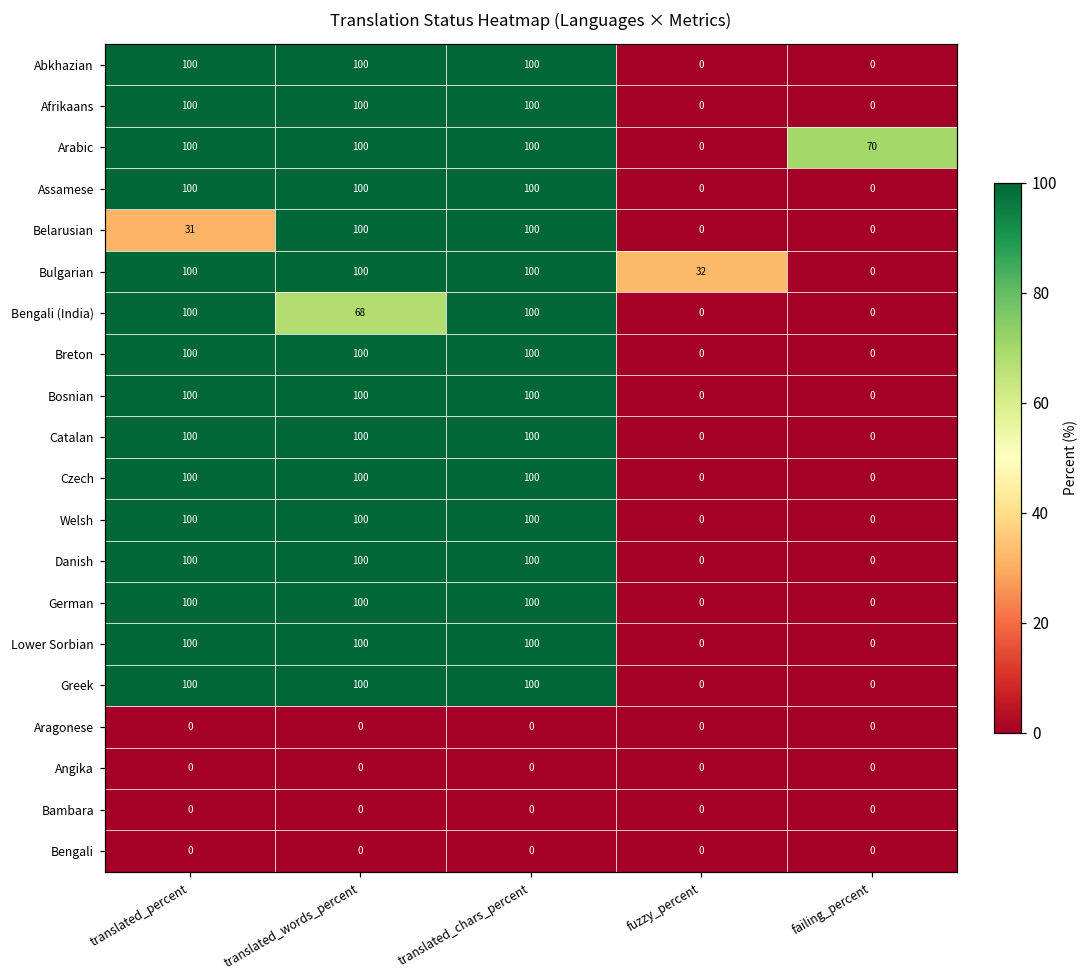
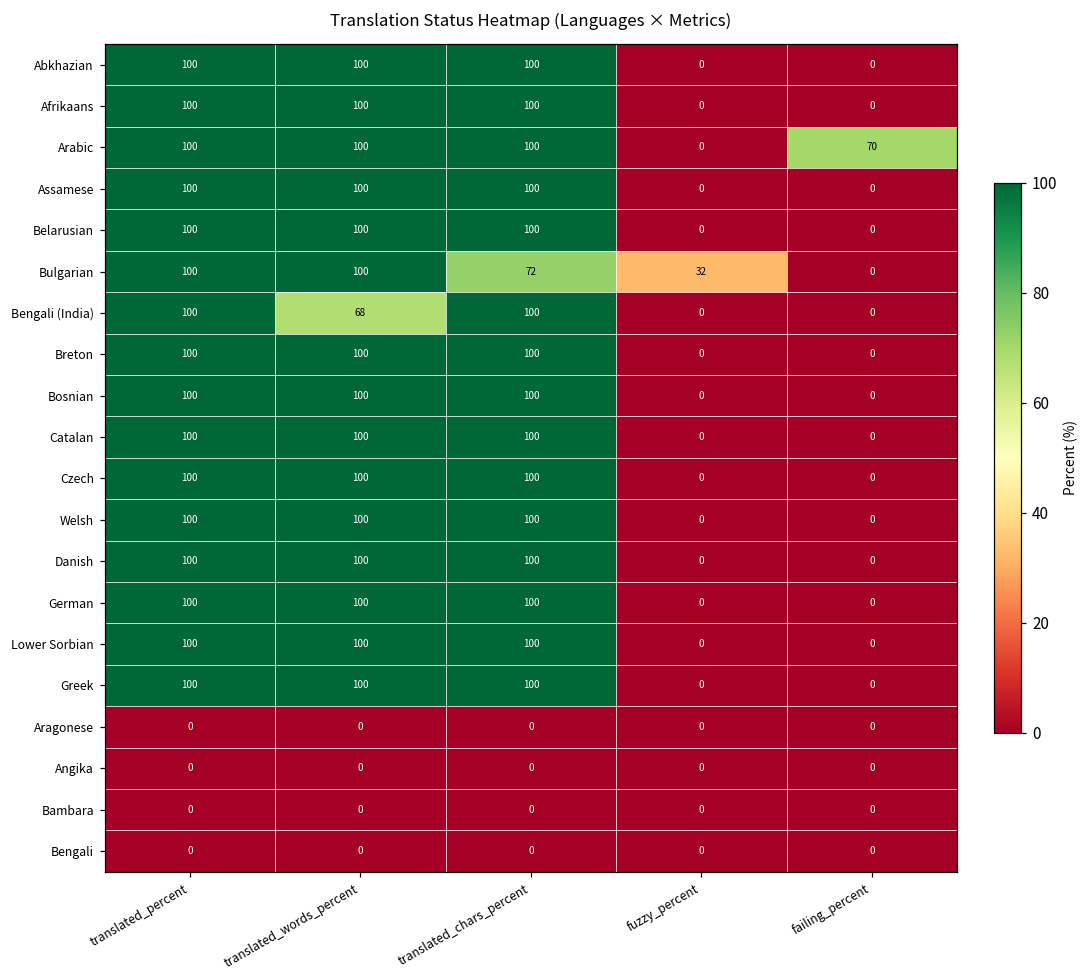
  {
    "Abkhazian": {
      "translated_percent": 100,
      "translated_words_percent": 100,
      "translated_chars_percent": 100,
      "fuzzy_percent": 0,
      "failing_percent": 0
    },
    "Afrikaans": {
      "translated_percent": 100,
      "translated_words_percent": 100,
      "translated_chars_percent": 100,
      "fuzzy_percent": 0,
      "failing_percent": 0
    },
    "Arabic": {
      "translated_percent": 100,
      "translated_words_percent": 100,
      "translated_chars_percent": 100,
      "fuzzy_percent": 0,
      "failing_percent": 70
    },
    "Assamese": {
      "translated_percent": 100,
      "translated_words_percent": 100,
      "translated_chars_percent": 100,
      "fuzzy_percent": 0,
      "failing_percent": 0
    },
    "Belarusian": {
-     "translated_percent": 31,
+     "translated_percent": 100,
      "translated_words_percent": 100,
      "translated_chars_percent": 100,
      "fuzzy_percent": 0,
      "failing_percent": 0
    },
    "Bulgarian": {
      "translated_percent": 100,
      "translated_words_percent": 100,
-     "translated_chars_percent": 100,
+     "translated_chars_percent": 72,
      "fuzzy_percent": 32,
      "failing_percent": 0
    },
    "Bengali (India)": {
      "translated_percent": 100,
      "translated_words_percent": 68,
      "translated_chars_percent": 100,
      "fuzzy_percent": 0,
      "failing_percent": 0
    },
    "Breton": {
      "translated_percent": 100,
      "translated_words_percent": 100,
      "translated_chars_percent": 100,
      "fuzzy_percent": 0,
      "failing_percent": 0
    },
    "Bosnian": {
      "translated_percent": 100,
      "translated_words_percent": 100,
      "translated_chars_percent": 100,
      "fuzzy_percent": 0,
      "failing_percent": 0
    },
    "Catalan": {
      "translated_percent": 100,
      "translated_words_percent": 100,
      "translated_chars_percent": 100,
      "fuzzy_percent": 0,
      "failing_percent": 0
    },
    "Czech": {
      "translated_percent": 100,
      "translated_words_percent": 100,
      "translated_chars_percent": 100,
      "fuzzy_percent": 0,
      "failing_percent": 0
    },
    "Welsh": {
      "translated_percent": 100,
      "translated_words_percent": 100,
      "translated_chars_percent": 100,
      "fuzzy_percent": 0,
      "failing_percent": 0
    },
    "Danish": {
      "translated_percent": 100,
      "translated_words_percent": 100,
      "translated_chars_percent": 100,
      "fuzzy_percent": 0,
      "failing_percent": 0
    },
    "German": {
      "translated_percent": 100,
      "translated_words_percent": 100,
      "translated_chars_percent": 100,
      "fuzzy_percent": 0,
      "failing_percent": 0
    },
    "Lower Sorbian": {
      "translated_percent": 100,
      "translated_words_percent": 100,
      "translated_chars_percent": 100,
      "fuzzy_percent": 0,
      "failing_percent": 0
    },
    "Greek": {
      "translated_percent": 100,
      "translated_words_percent": 100,
      "translated_chars_percent": 100,
      "fuzzy_percent": 0,
      "failing_percent": 0
    },
    "Aragonese": {
      "translated_percent": 0,
      "translated_words_percent": 0,
      "translated_chars_percent": 0,
      "fuzzy_percent": 0,
      "failing_percent": 0
    },
    "Angika": {
      "translated_percent": 0,
      "translated_words_percent": 0,
      "translated_chars_percent": 0,
      "fuzzy_percent": 0,
      "failing_percent": 0
    },
    "Bambara": {
      "translated_percent": 0,
      "translated_words_percent": 0,
      "translated_chars_percent": 0,
      "fuzzy_percent": 0,
      "failing_percent": 0
    },
    "Bengali": {
      "translated_percent": 0,
      "translated_words_percent": 0,
      "translated_chars_percent": 0,
      "fuzzy_percent": 0,
      "failing_percent": 0
    }
  }
